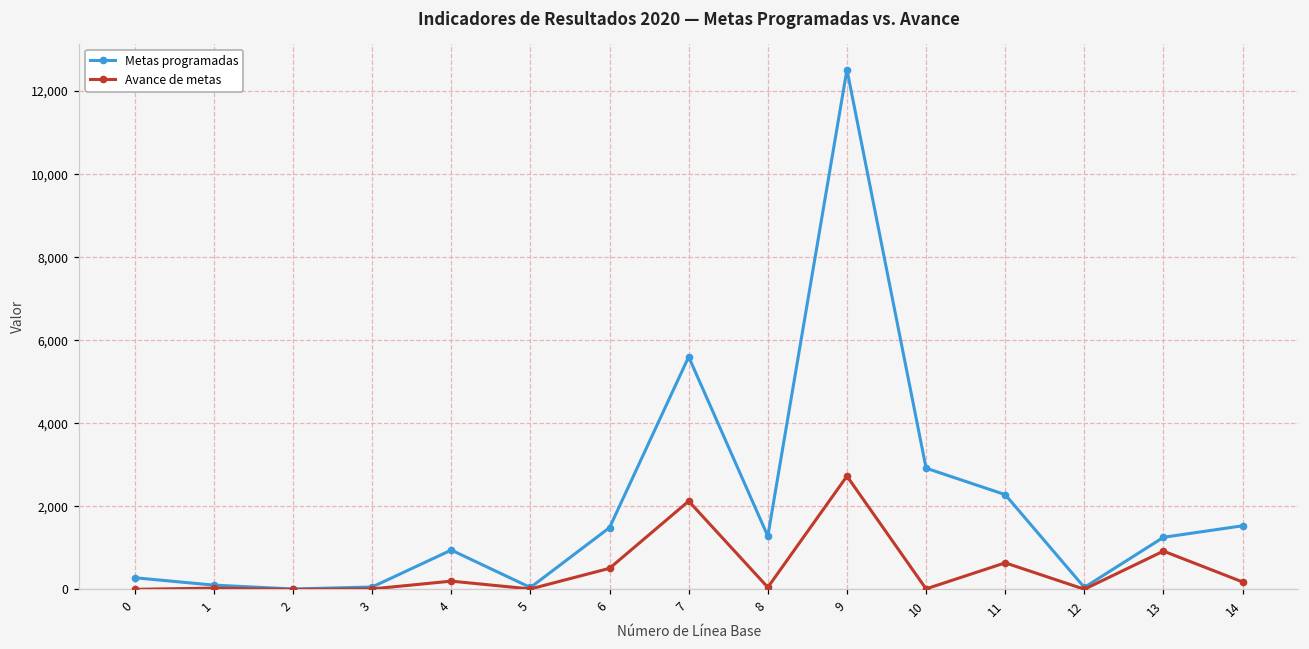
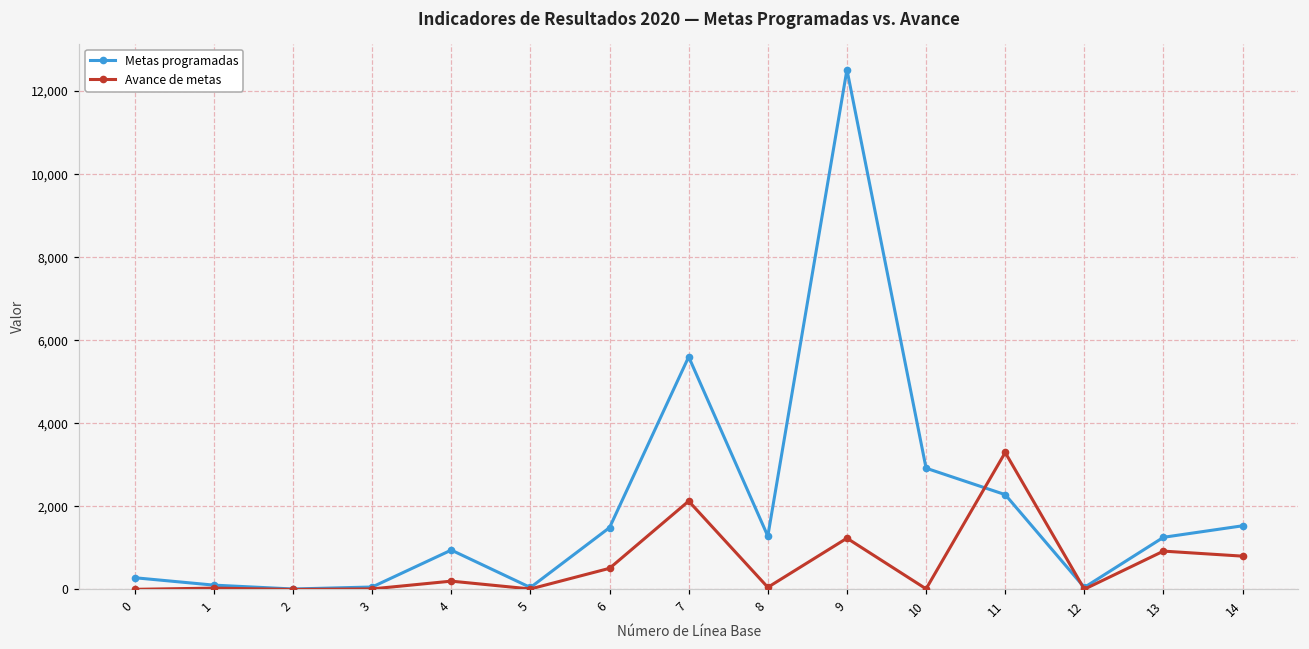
  {
    "Metas programadas": {
      "0": "300",
      "1": "100",
      "4": "900",
      "6": "1,500",
      "7": "5,600",
      "8": "1,300",
      "9": "12,500",
      "10": "2,900",
      "11": "2,300",
      "13": "1,300",
      "14": "1,500"
    },
    "Avance de metas": {
      "0": "0",
      "1": "0",
      "4": "200",
      "6": "500",
      "7": "2,100",
      "8": "100",
-     "9": "2,700",
+     "9": "1,200",
      "10": "0",
-     "11": "600",
+     "11": "3,300",
      "13": "900",
-     "14": "200"
+     "14": "800"
    }
  }
